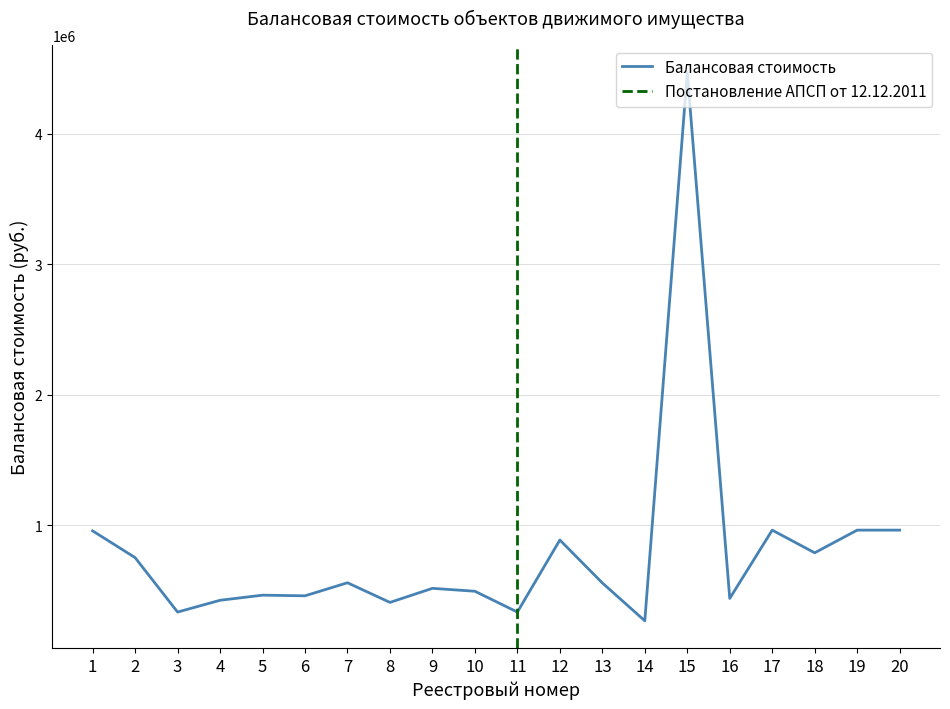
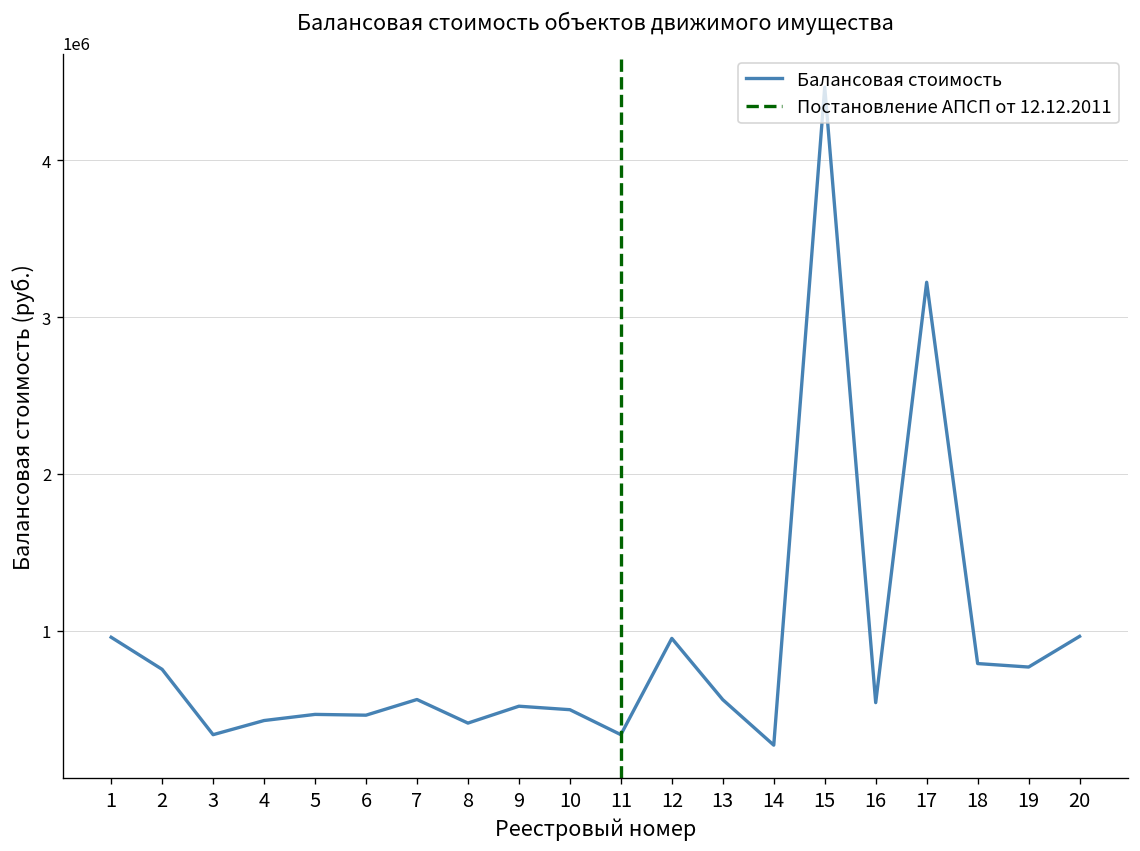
  {
    "1": 960000,
    "2": 750000,
    "3": 340000,
    "4": 430000,
    "5": 470000,
    "6": 460000,
    "7": 560000,
    "8": 410000,
    "9": 520000,
    "10": 500000,
    "11": 340000,
-   "12": 890000,
+   "12": 950000,
    "13": 560000,
    "14": 270000,
-   "16": 440000,
-   "17": 960000,
+   "16": 540000,
+   "17": 3220000,
    "18": 790000,
-   "19": 960000,
+   "19": 770000,
    "20": 960000
  }
